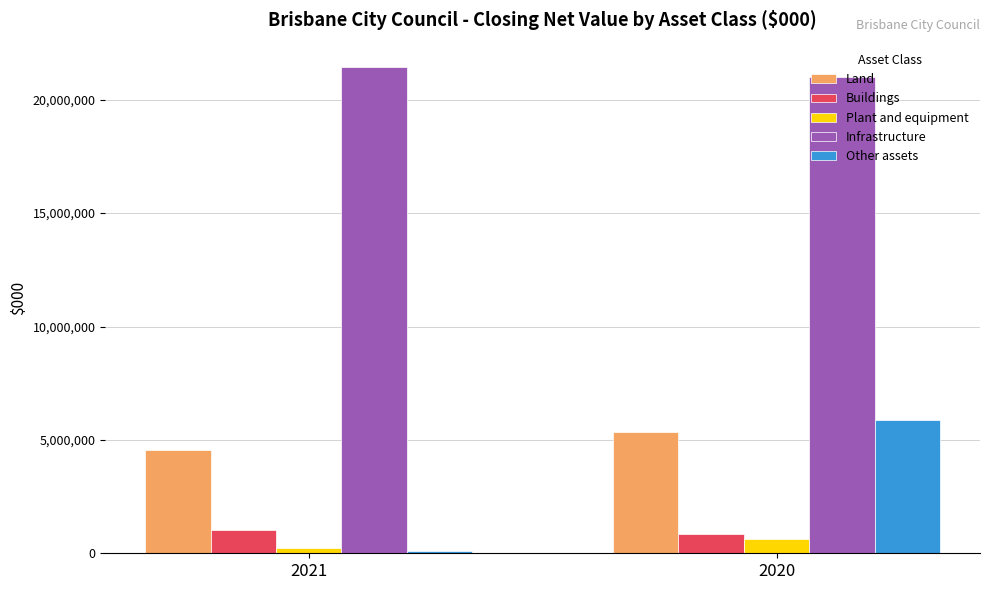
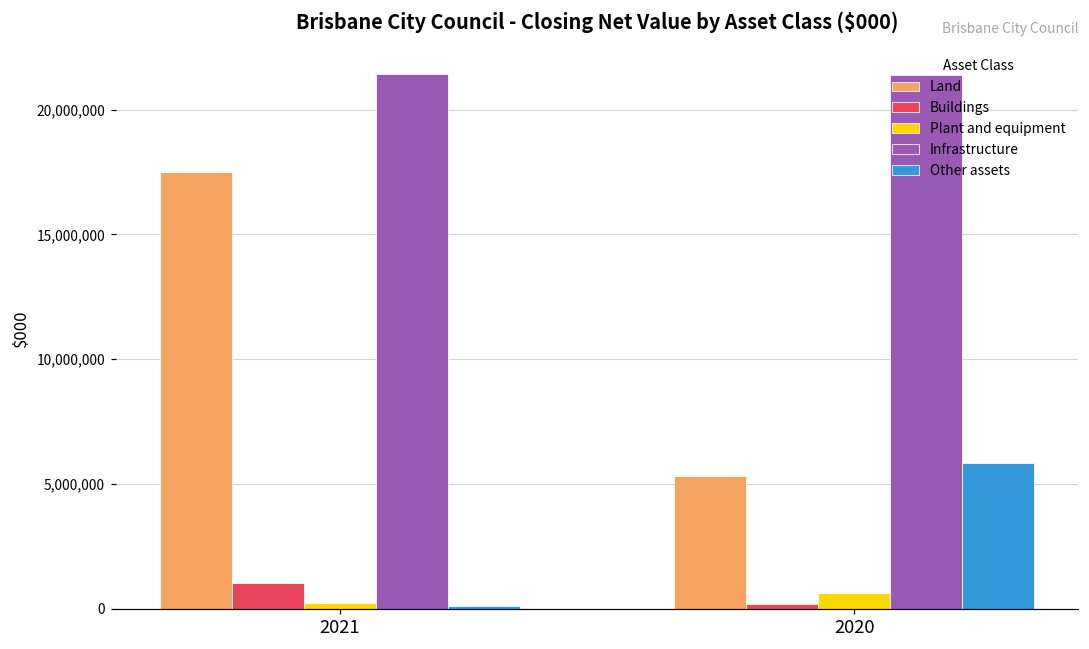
  {
    "Land": {
-     "2021": "4,600,000",
+     "2021": "17,500,000",
      "2020": "5,300,000"
    },
    "Buildings": {
      "2021": "1,000,000",
-     "2020": "800,000"
+     "2020": "200,000"
    },
    "Plant and equipment": {
      "2021": "200,000",
      "2020": "600,000"
    },
    "Infrastructure": {
      "2021": "21,400,000",
-     "2020": "21,000,000"
+     "2020": "21,400,000"
    },
    "Other assets": {
      "2020": "5,900,000"
    }
  }
